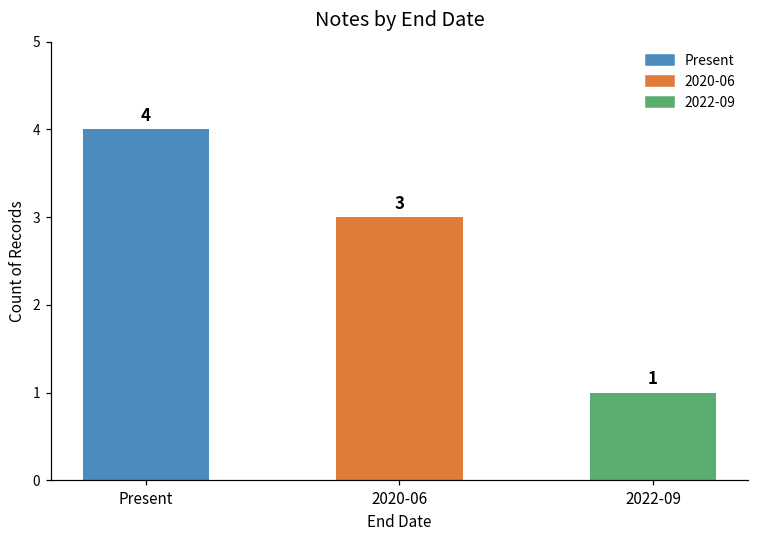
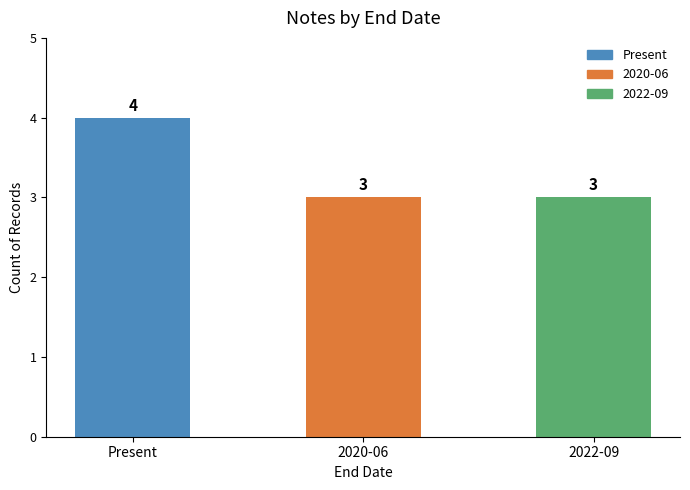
  {
    "Present": 4,
    "2020-06": 3,
-   "2022-09": 1
+   "2022-09": 3
  }
